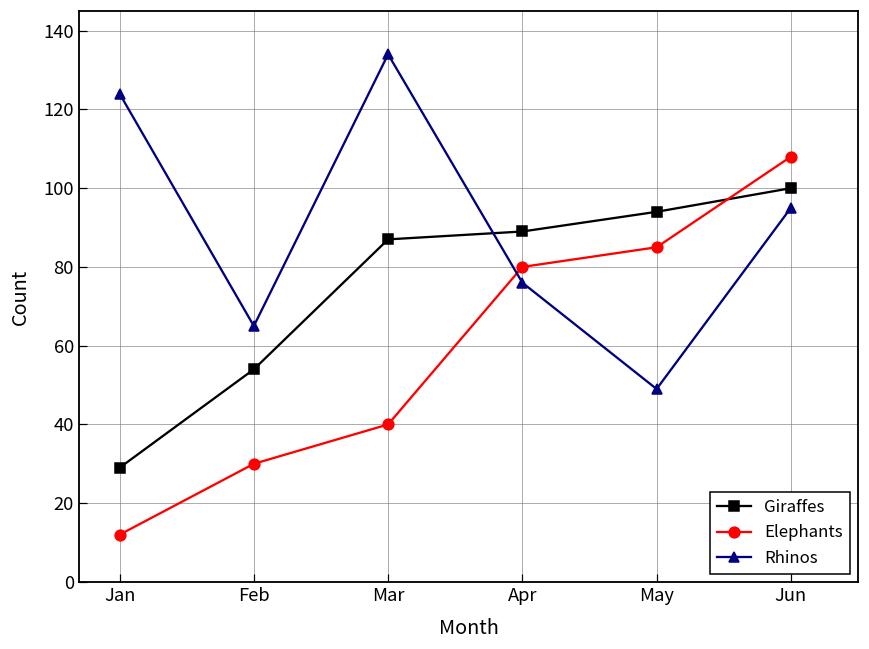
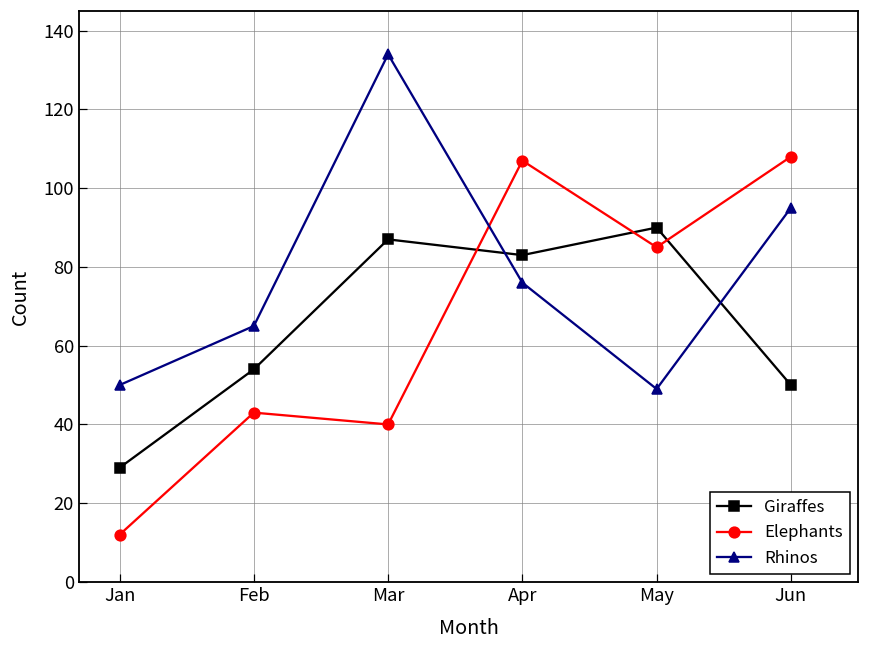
  {
    "Giraffes": {
      "Jan": 29,
      "Feb": 54,
      "Mar": 87,
-     "Apr": 89,
-     "May": 94,
-     "Jun": 100
+     "Apr": 83,
+     "May": 90,
+     "Jun": 50
    },
    "Elephants": {
      "Jan": 12,
-     "Feb": 30,
+     "Feb": 43,
      "Mar": 40,
-     "Apr": 80,
+     "Apr": 107,
      "May": 85,
      "Jun": 108
    },
    "Rhinos": {
-     "Jan": 124,
+     "Jan": 50,
      "Feb": 65,
      "Mar": 134,
      "Apr": 76,
      "May": 49,
      "Jun": 95
    }
  }
